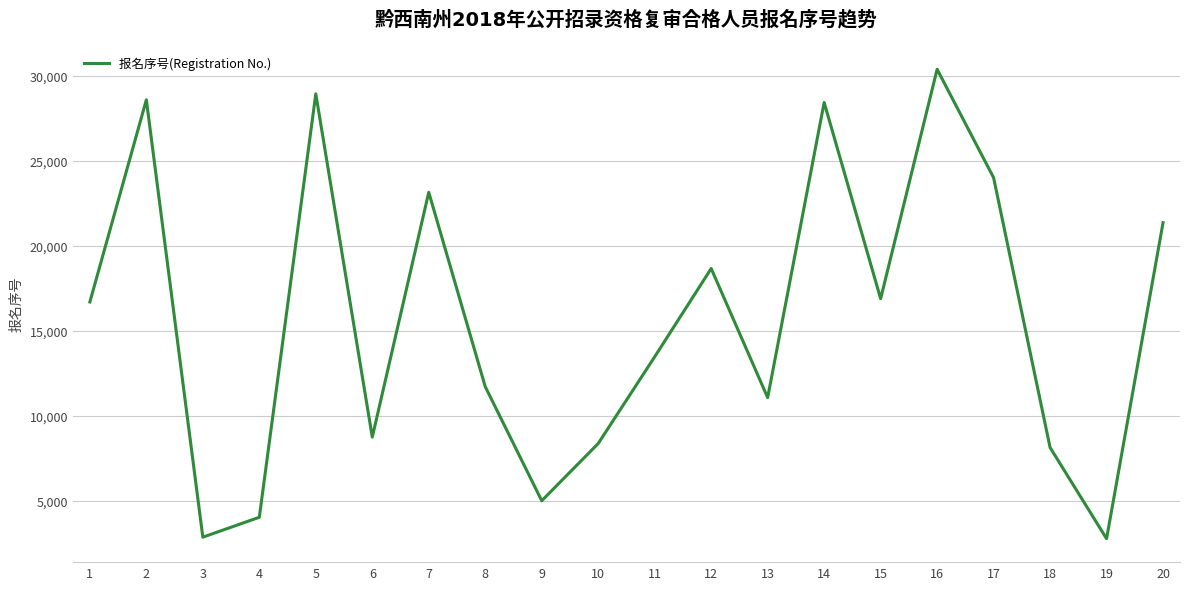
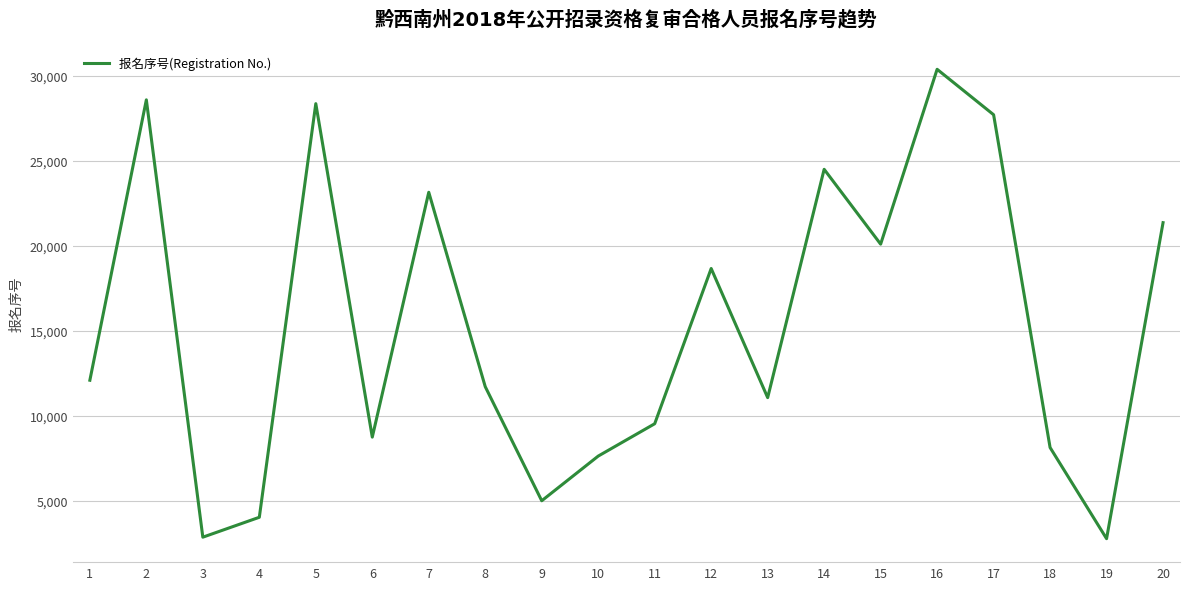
  {
-   "1": "16,700",
+   "1": "12,100",
    "2": "28,600",
    "3": "2,800",
    "4": "4,000",
-   "5": "29,000",
+   "5": "28,400",
    "6": "8,700",
    "7": "23,200",
    "8": "11,700",
    "9": "5,000",
-   "10": "8,400",
-   "11": "13,500",
+   "10": "7,600",
+   "11": "9,500",
    "12": "18,700",
    "13": "11,100",
-   "14": "28,500",
-   "15": "16,900",
+   "14": "24,500",
+   "15": "20,100",
    "16": "30,400",
-   "17": "24,000",
+   "17": "27,700",
    "18": "8,100",
    "19": "2,800",
    "20": "21,400"
  }
